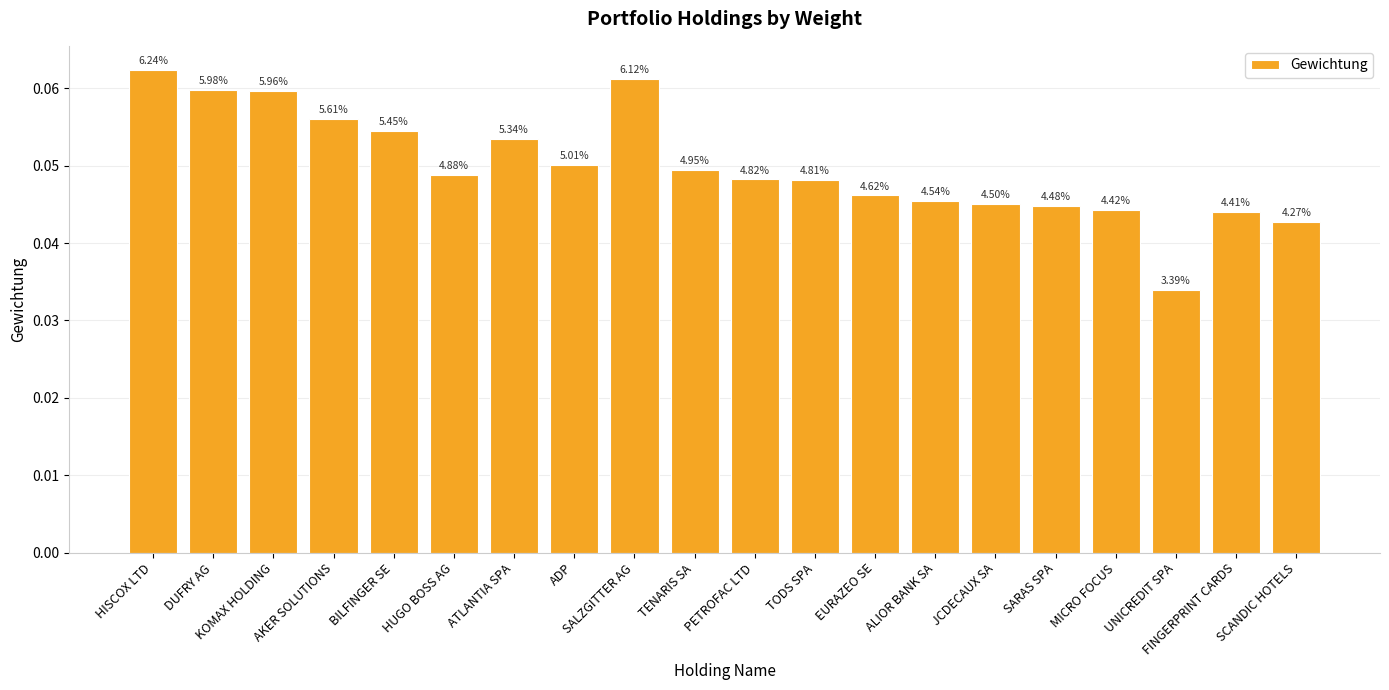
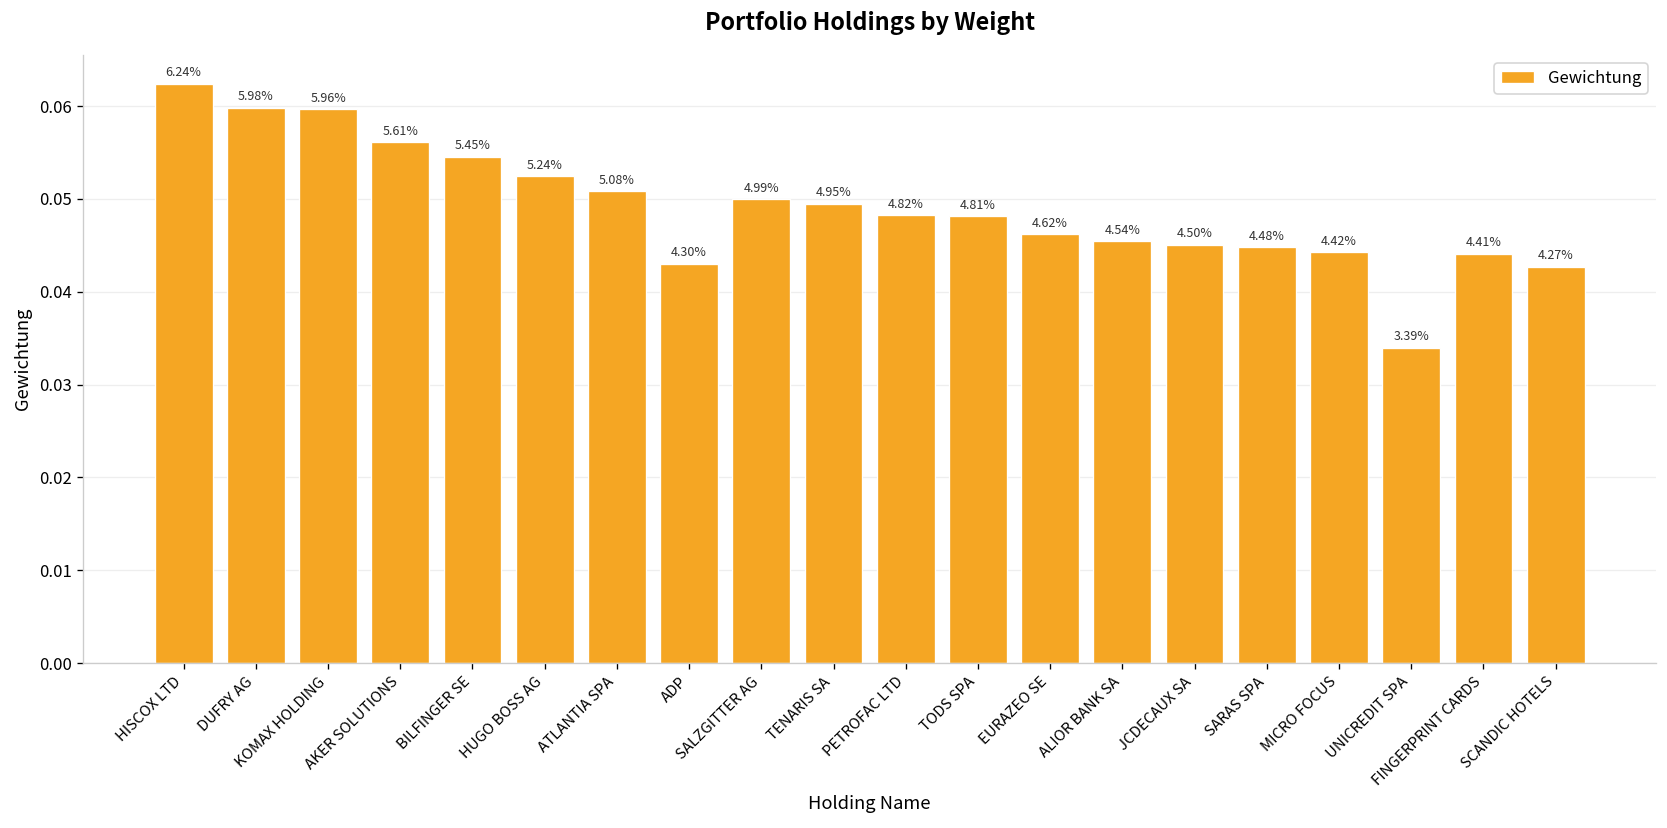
  {
    "HISCOX LTD": "6.24%",
    "DUFRY AG": "5.98%",
    "KOMAX HOLDING": "5.96%",
    "AKER SOLUTIONS": "5.61%",
    "BILFINGER SE": "5.45%",
-   "HUGO BOSS AG": "4.88%",
-   "ATLANTIA SPA": "5.34%",
-   "ADP": "5.01%",
-   "SALZGITTER AG": "6.12%",
+   "HUGO BOSS AG": "5.24%",
+   "ATLANTIA SPA": "5.08%",
+   "ADP": "4.30%",
+   "SALZGITTER AG": "4.99%",
    "TENARIS SA": "4.95%",
    "PETROFAC LTD": "4.82%",
    "TODS SPA": "4.81%",
    "EURAZEO SE": "4.62%",
    "ALIOR BANK SA": "4.54%",
    "JCDECAUX SA": "4.50%",
    "SARAS SPA": "4.48%",
    "MICRO FOCUS": "4.42%",
    "UNICREDIT SPA": "3.39%",
    "FINGERPRINT CARDS": "4.41%",
    "SCANDIC HOTELS": "4.27%"
  }
